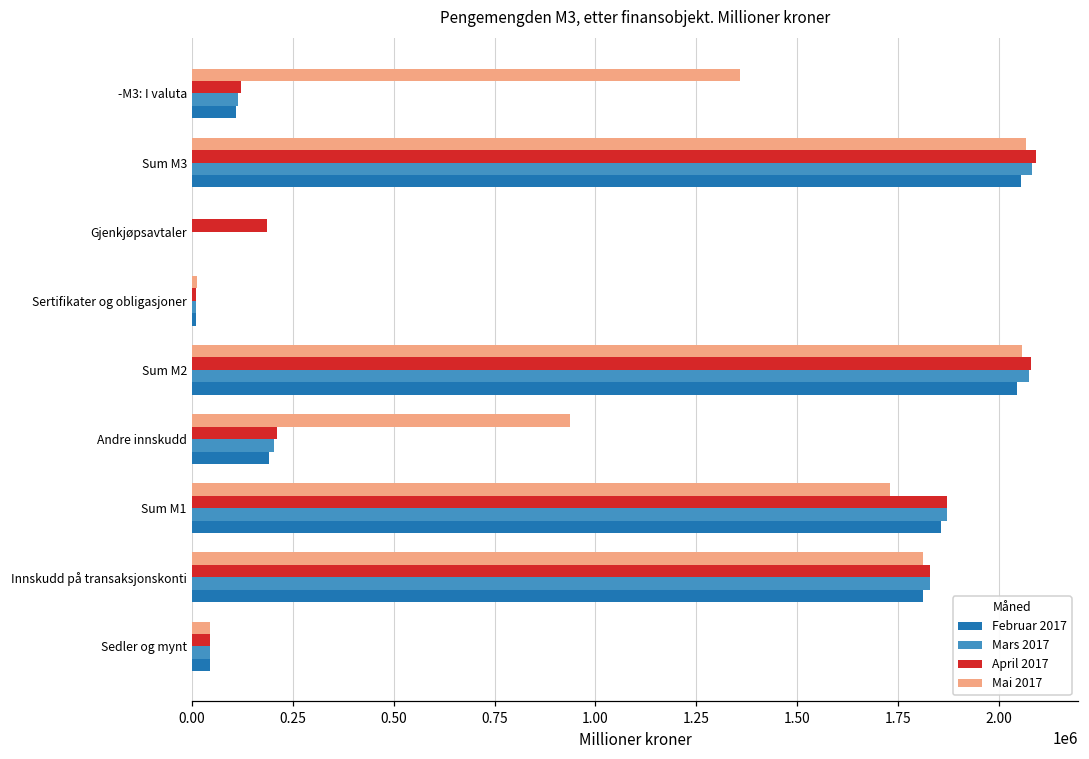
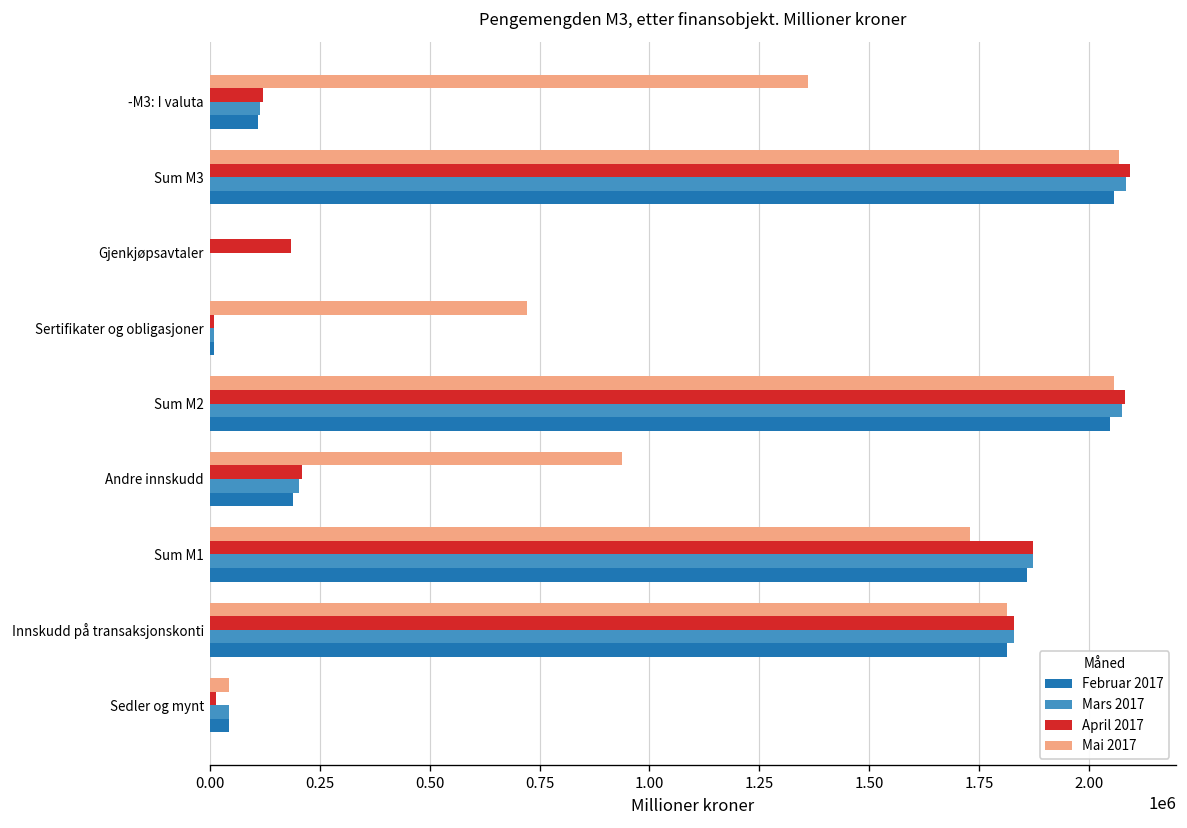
  {
    "April 2017": {
      "-M3: I valuta": 120000,
      "Sum M3": 2090000,
      "Gjenkjøpsavtaler": 190000,
      "Sertifikater og obligasjoner": 10000,
      "Sum M2": 2080000,
      "Andre innskudd": 210000,
      "Sum M1": 1870000,
      "Innskudd på transaksjonskonti": 1830000,
-     "Sedler og mynt": 40000
+     "Sedler og mynt": 20000
    },
    "Mai 2017": {
      "-M3: I valuta": 1360000,
      "Sum M3": 2070000,
-     "Sertifikater og obligasjoner": 10000,
+     "Sertifikater og obligasjoner": 720000,
      "Sum M2": 2060000,
      "Andre innskudd": 940000,
      "Sum M1": 1730000,
      "Innskudd på transaksjonskonti": 1810000,
      "Sedler og mynt": 40000
    }
  }
